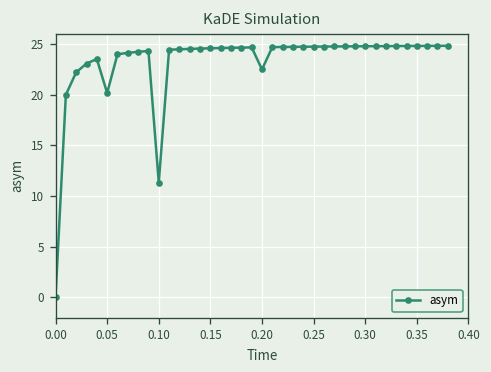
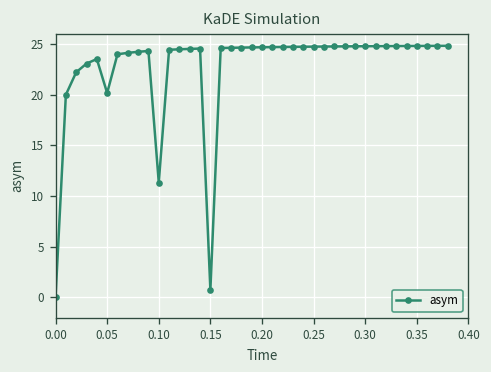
  {
    "0.00": 0,
    "0.05": 20,
    "0.10": 11,
-   "0.15": 25,
-   "0.20": 23,
+   "0.15": 1,
+   "0.20": 25,
    "0.25": 25,
    "0.30": 25,
    "0.35": 25
  }
